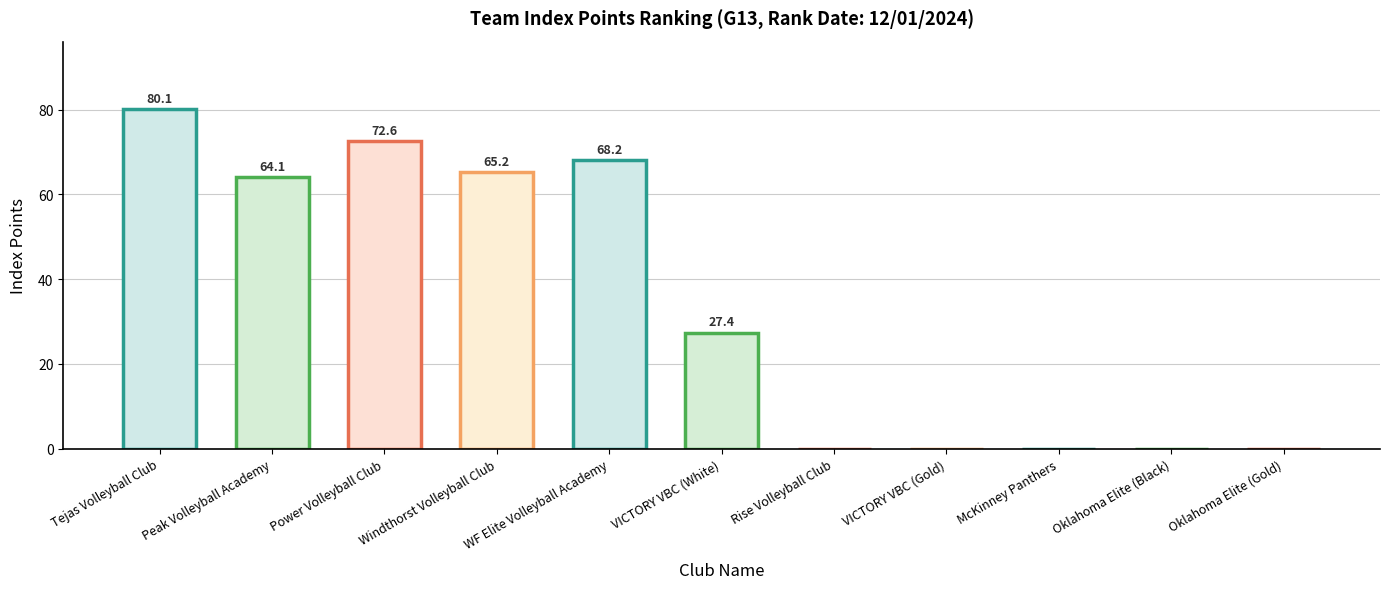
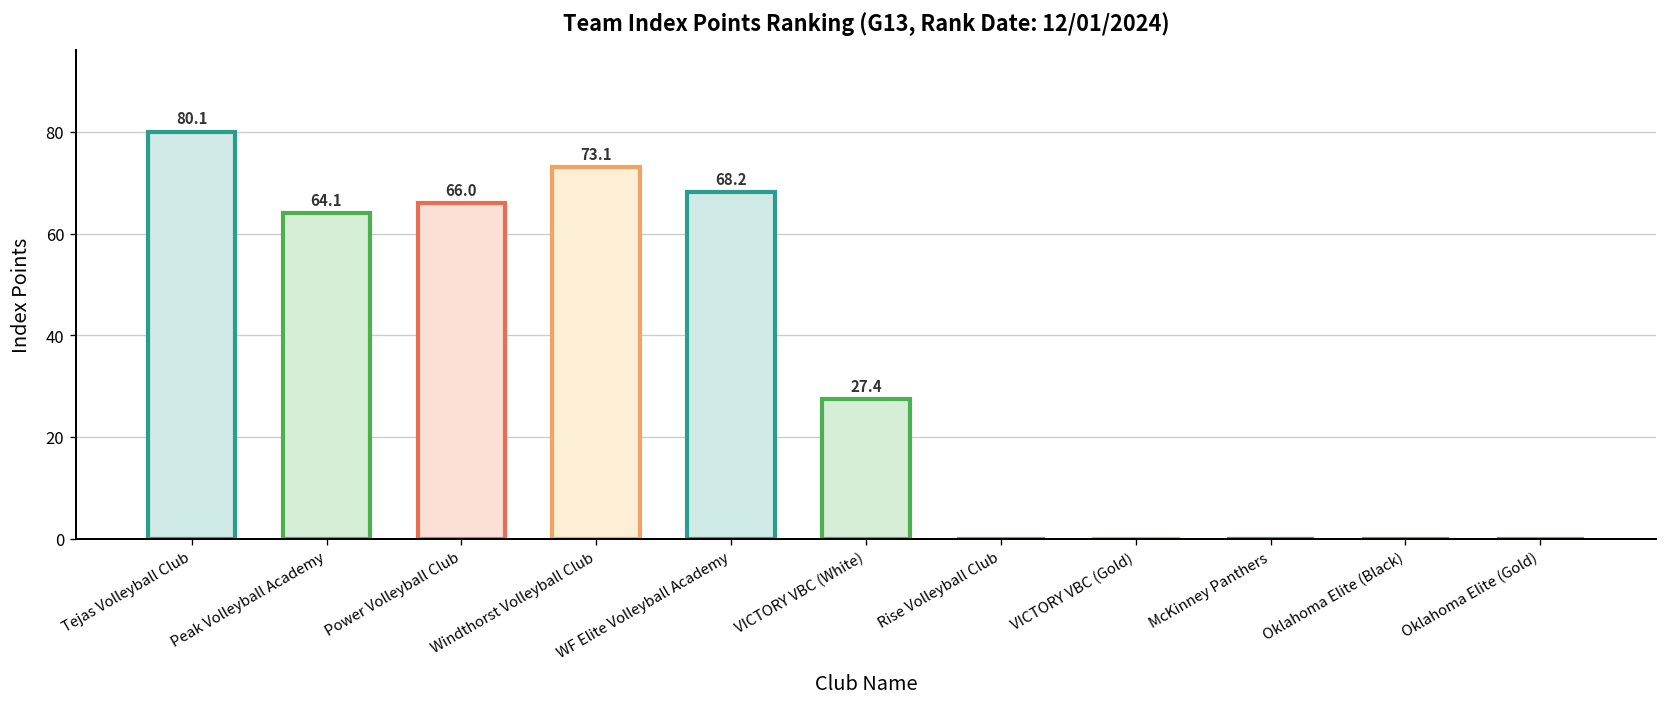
  {
    "Tejas Volleyball Club": 80.1,
    "Peak Volleyball Academy": 64.1,
-   "Power Volleyball Club": 72.6,
-   "Windthorst Volleyball Club": 65.2,
+   "Power Volleyball Club": 66.0,
+   "Windthorst Volleyball Club": 73.1,
    "WF Elite Volleyball Academy": 68.2,
    "VICTORY VBC (White)": 27.4
  }
